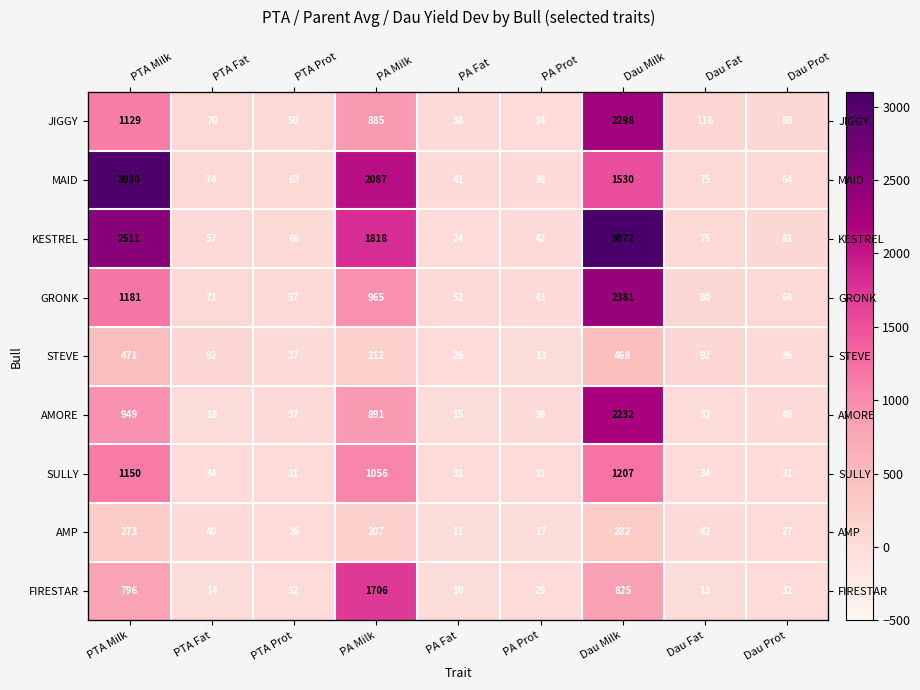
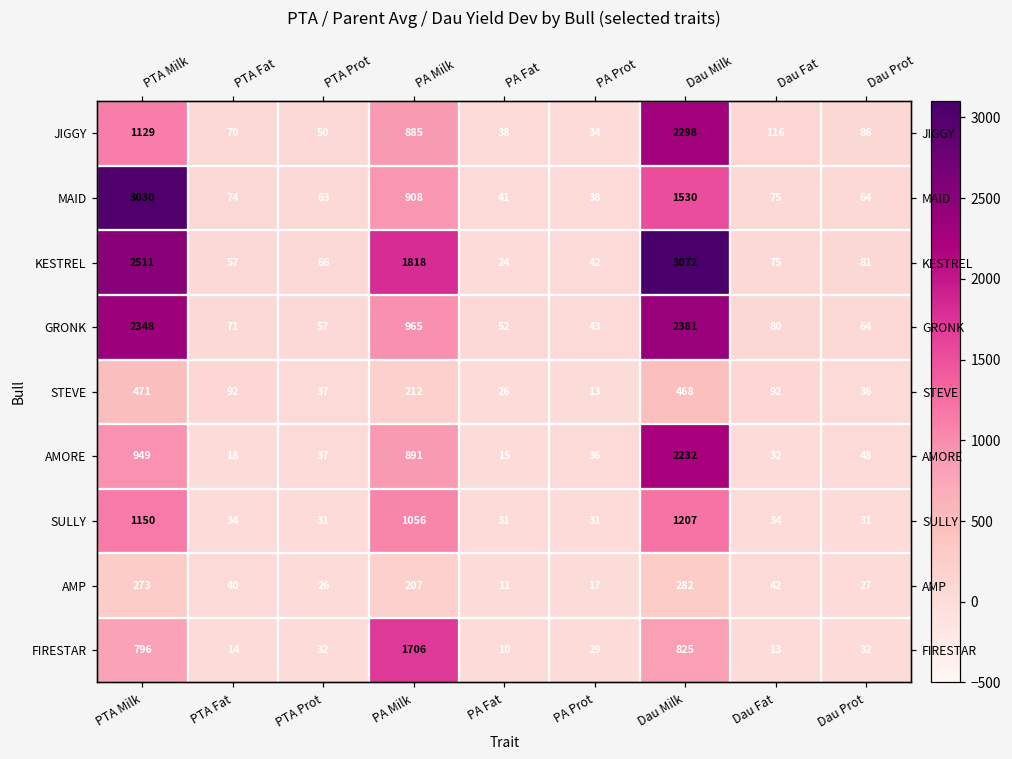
  {
    "JIGGY": {
      "PTA Milk": 1129,
      "PA Milk": 885,
      "Dau Milk": 2298
    },
    "MAID": {
      "PTA Milk": 3030,
-     "PA Milk": 2087,
+     "PA Milk": 908,
      "Dau Milk": 1530
    },
    "KESTREL": {
      "PTA Milk": 2511,
      "PA Milk": 1818,
      "Dau Milk": 3072
    },
    "GRONK": {
-     "PTA Milk": 1181,
+     "PTA Milk": 2348,
      "PA Milk": 965,
      "Dau Milk": 2381
    },
    "STEVE": {
      "PTA Milk": 471,
      "PA Milk": 212,
      "Dau Milk": 468
    },
    "AMORE": {
      "PTA Milk": 949,
      "PA Milk": 891,
      "Dau Milk": 2232
    },
    "SULLY": {
      "PTA Milk": 1150,
      "PA Milk": 1056,
      "Dau Milk": 1207
    },
    "AMP": {
      "PTA Milk": 273,
      "PA Milk": 207,
      "Dau Milk": 282
    },
    "FIRESTAR": {
      "PTA Milk": 796,
      "PA Milk": 1706,
      "Dau Milk": 825
    }
  }
